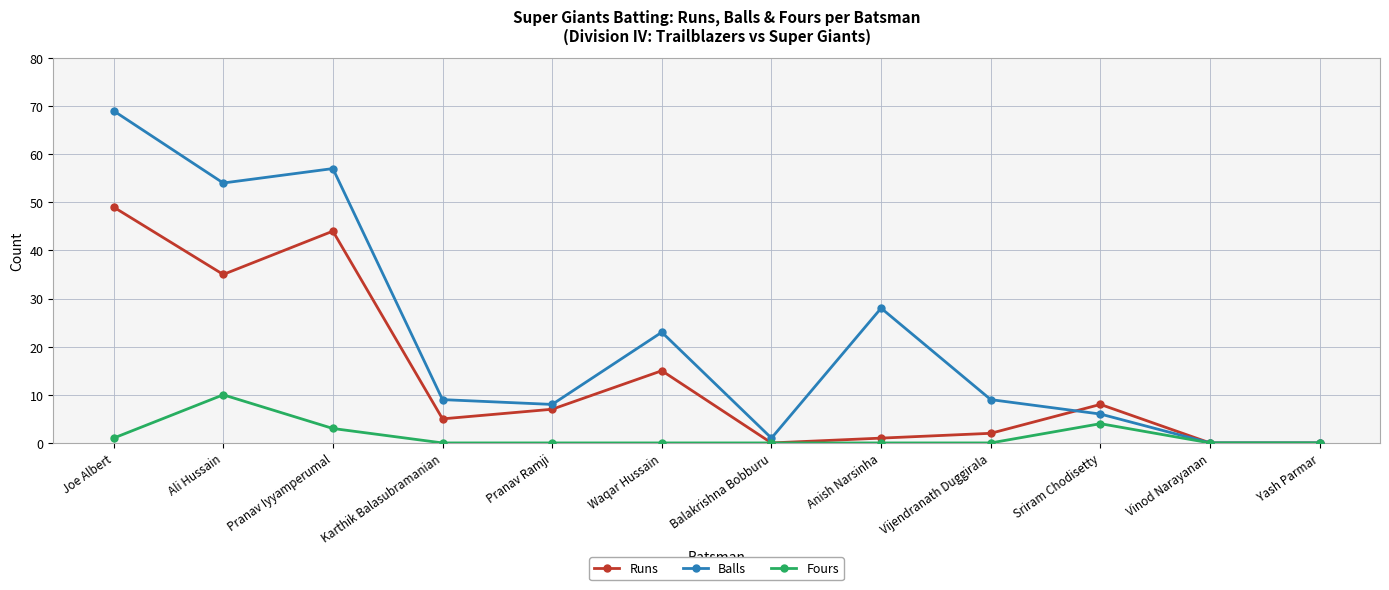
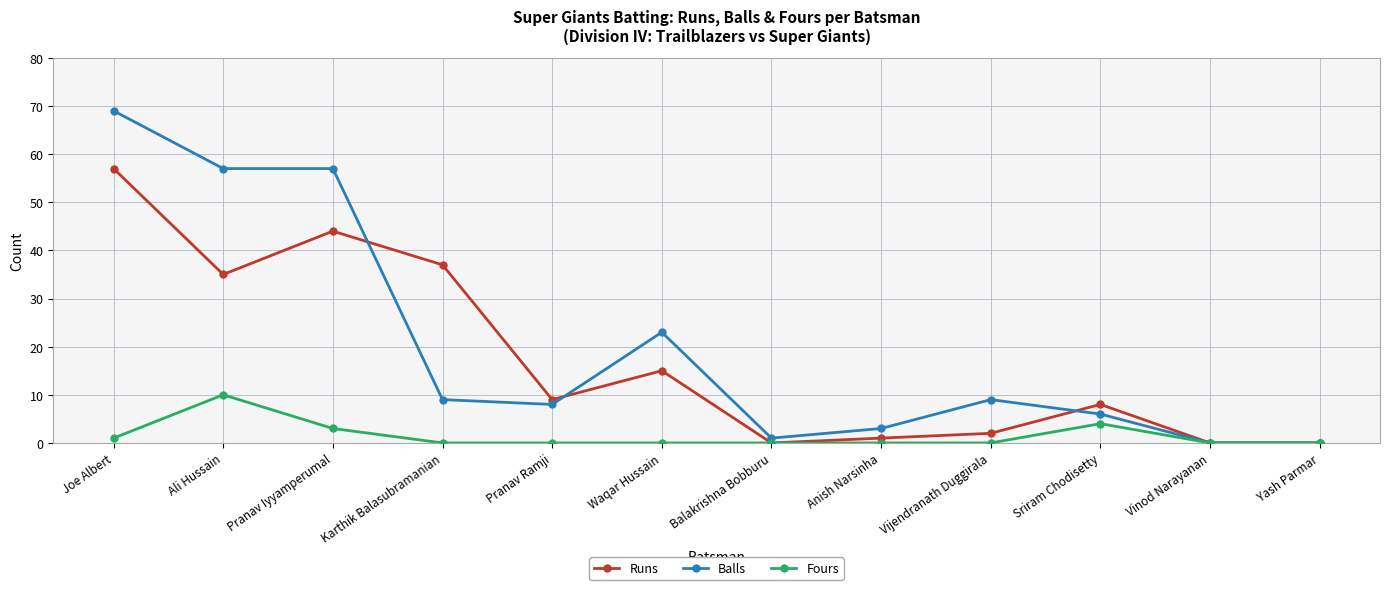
  {
    "Runs": {
-     "Joe Albert": 49,
+     "Joe Albert": 57,
      "Ali Hussain": 35,
      "Pranav Iyyamperumal": 44,
-     "Karthik Balasubramanian": 5,
-     "Pranav Ramji": 7,
+     "Karthik Balasubramanian": 37,
+     "Pranav Ramji": 9,
      "Waqar Hussain": 15,
      "Anish Narsinha": 1,
      "Vijendranath Duggirala": 2,
      "Sriram Chodisetty": 8
    },
    "Balls": {
      "Joe Albert": 69,
-     "Ali Hussain": 54,
+     "Ali Hussain": 57,
      "Pranav Iyyamperumal": 57,
      "Karthik Balasubramanian": 9,
      "Pranav Ramji": 8,
      "Waqar Hussain": 23,
      "Balakrishna Bobburu": 1,
-     "Anish Narsinha": 28,
+     "Anish Narsinha": 3,
      "Vijendranath Duggirala": 9,
      "Sriram Chodisetty": 6
    },
    "Fours": {
      "Joe Albert": 1,
      "Ali Hussain": 10,
      "Pranav Iyyamperumal": 3,
      "Karthik Balasubramanian": 0,
      "Pranav Ramji": 0,
      "Waqar Hussain": 0,
      "Anish Narsinha": 0,
      "Vijendranath Duggirala": 0,
      "Sriram Chodisetty": 4
    }
  }
